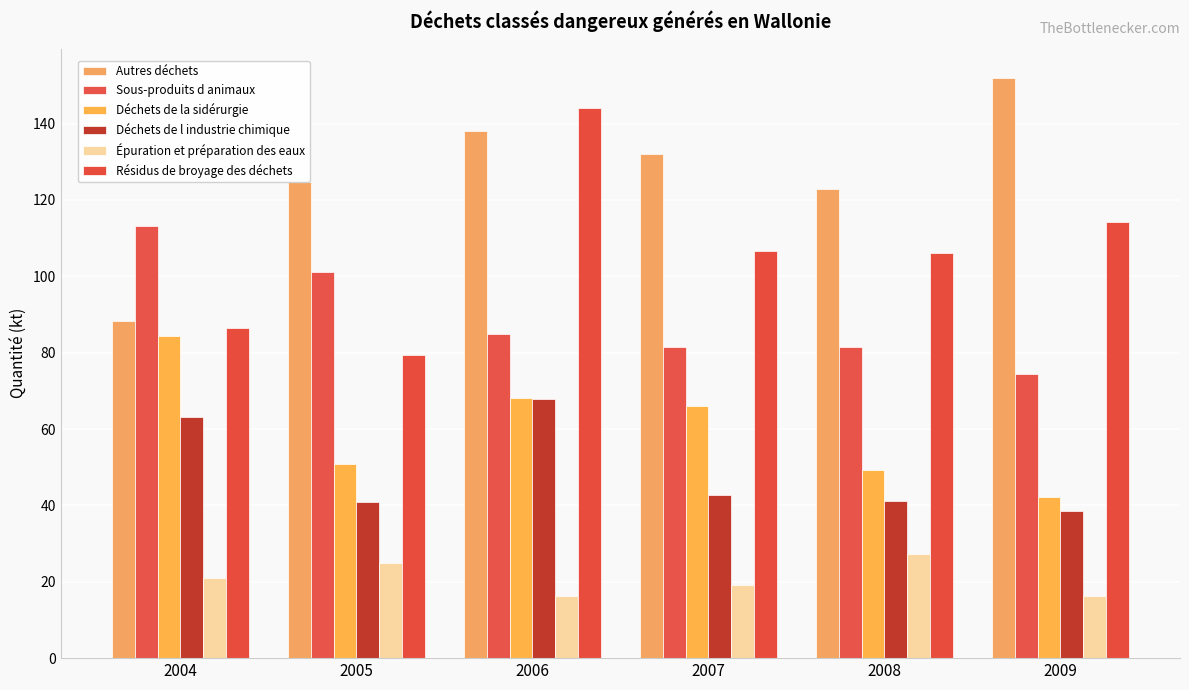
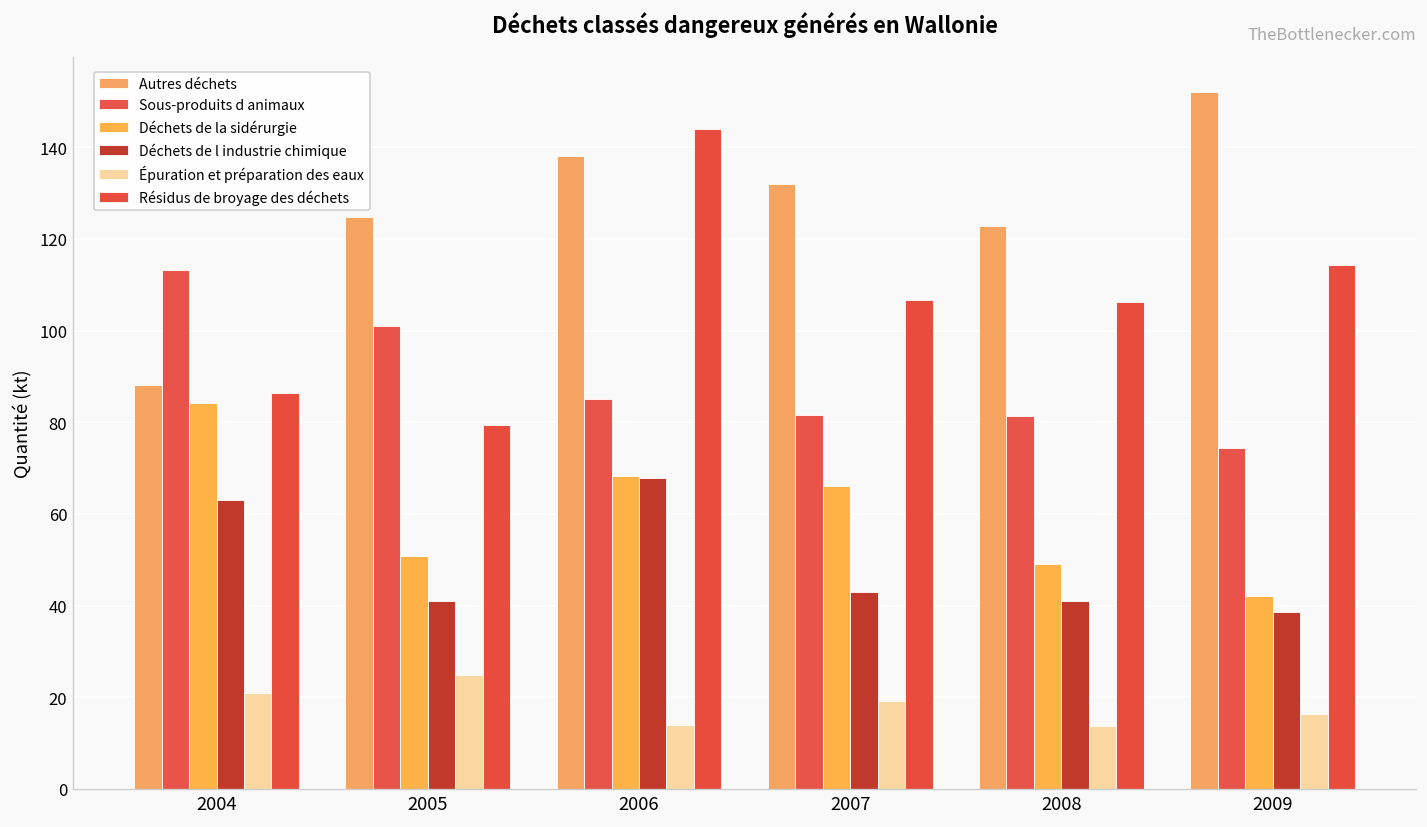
  {
    "Épuration et préparation des eaux": {
      "2004": 21,
      "2005": 25,
-     "2006": 16,
+     "2006": 14,
      "2007": 19,
-     "2008": 27,
+     "2008": 14,
      "2009": 16
    }
  }
